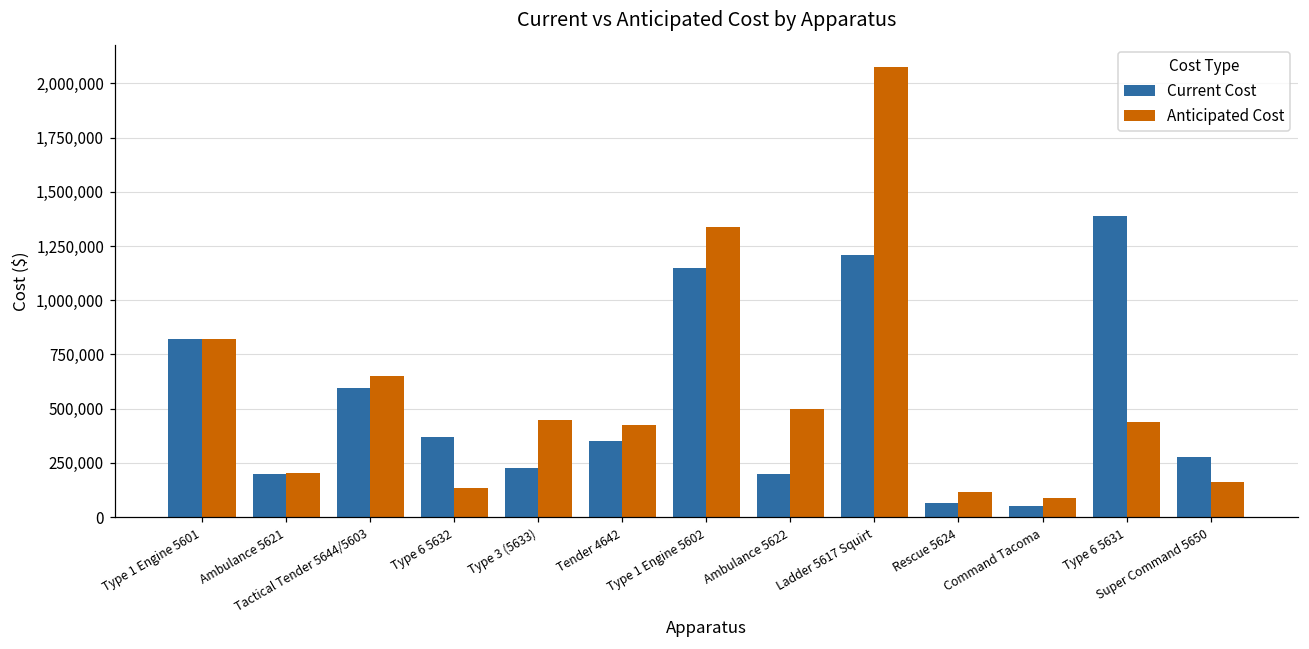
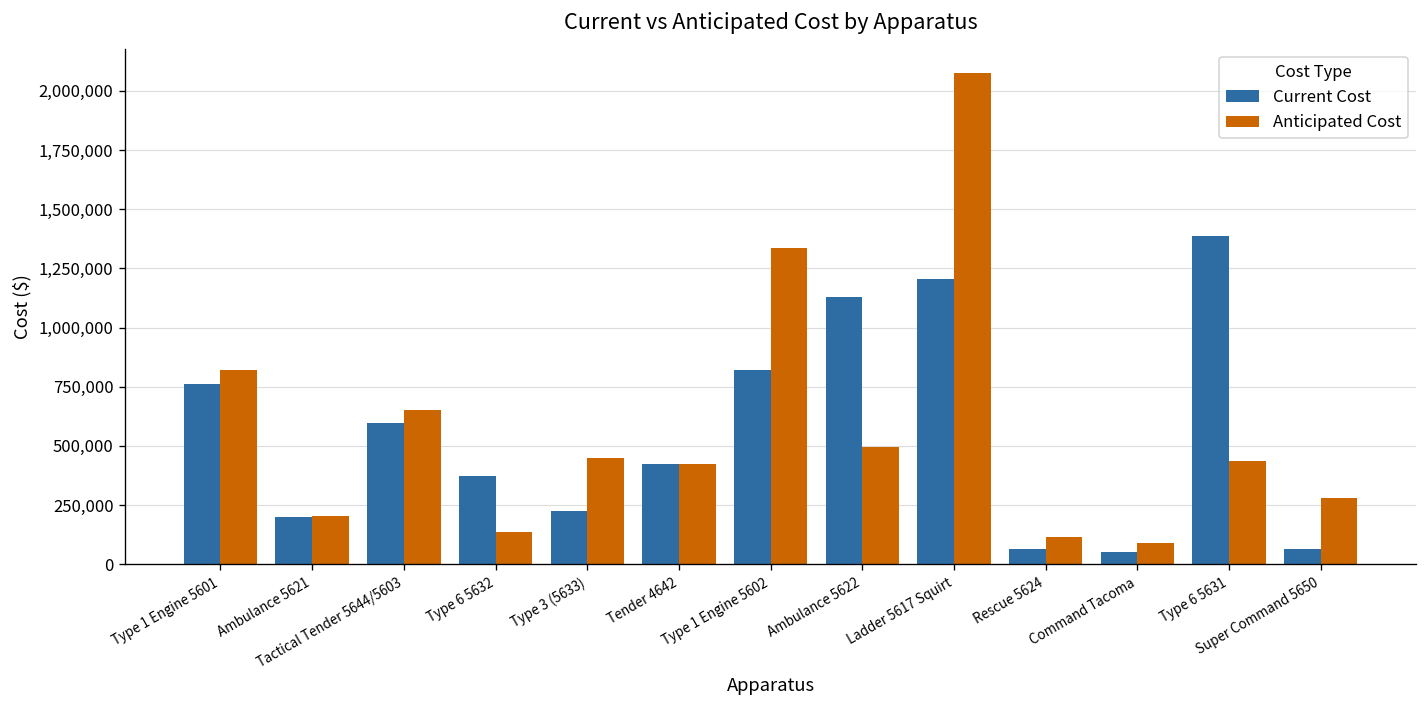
  {
    "Current Cost": {
-     "Type 1 Engine 5601": "820,000",
+     "Type 1 Engine 5601": "760,000",
      "Ambulance 5621": "200,000",
      "Tactical Tender 5644/5603": "600,000",
      "Type 6 5632": "370,000",
      "Type 3 (5633)": "220,000",
-     "Tender 4642": "350,000",
-     "Type 1 Engine 5602": "1,150,000",
-     "Ambulance 5622": "200,000",
+     "Tender 4642": "430,000",
+     "Type 1 Engine 5602": "820,000",
+     "Ambulance 5622": "1,130,000",
      "Ladder 5617 Squirt": "1,210,000",
      "Rescue 5624": "70,000",
      "Command Tacoma": "50,000",
      "Type 6 5631": "1,390,000",
-     "Super Command 5650": "280,000"
+     "Super Command 5650": "70,000"
    },
    "Anticipated Cost": {
      "Type 1 Engine 5601": "820,000",
      "Ambulance 5621": "210,000",
      "Tactical Tender 5644/5603": "650,000",
      "Type 6 5632": "140,000",
      "Type 3 (5633)": "450,000",
      "Tender 4642": "430,000",
      "Type 1 Engine 5602": "1,340,000",
      "Ambulance 5622": "500,000",
      "Ladder 5617 Squirt": "2,070,000",
      "Rescue 5624": "120,000",
      "Command Tacoma": "90,000",
      "Type 6 5631": "440,000",
-     "Super Command 5650": "160,000"
+     "Super Command 5650": "280,000"
    }
  }
